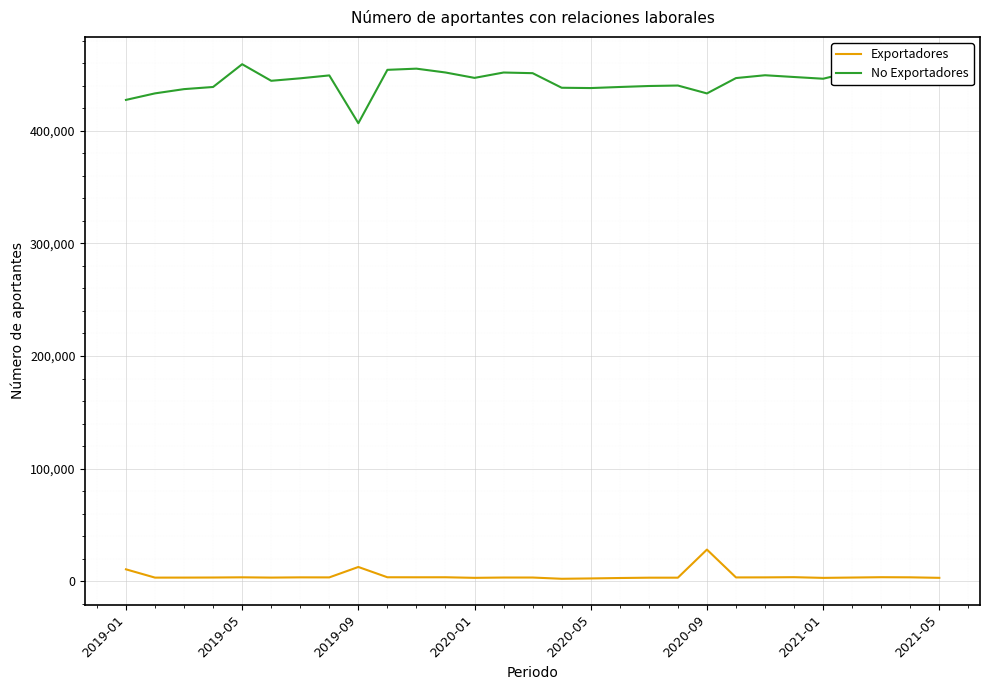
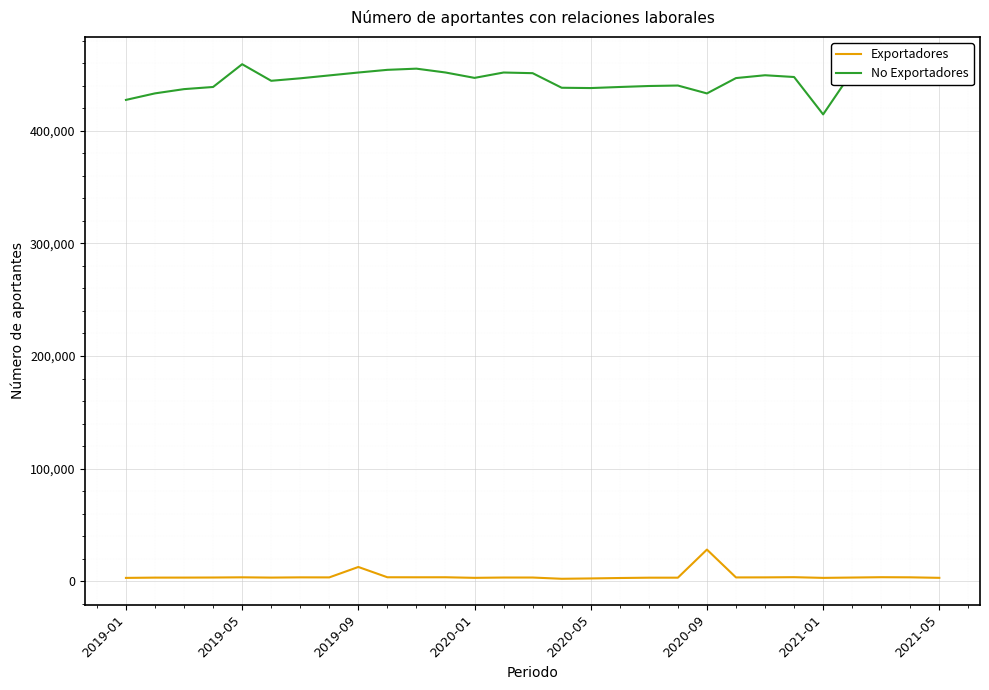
  {
    "Exportadores": {
-     "2019-01": "11,000",
+     "2019-01": "3,000",
      "2019-05": "3,000",
      "2019-09": "13,000",
      "2020-01": "3,000",
      "2020-05": "2,000",
      "2020-09": "28,000",
      "2021-01": "3,000",
      "2021-05": "3,000"
    },
    "No Exportadores": {
      "2019-01": "427,000",
      "2019-05": "459,000",
-     "2019-09": "407,000",
+     "2019-09": "452,000",
      "2020-01": "447,000",
      "2020-05": "438,000",
      "2020-09": "433,000",
-     "2021-01": "446,000"
+     "2021-01": "415,000"
    }
  }
